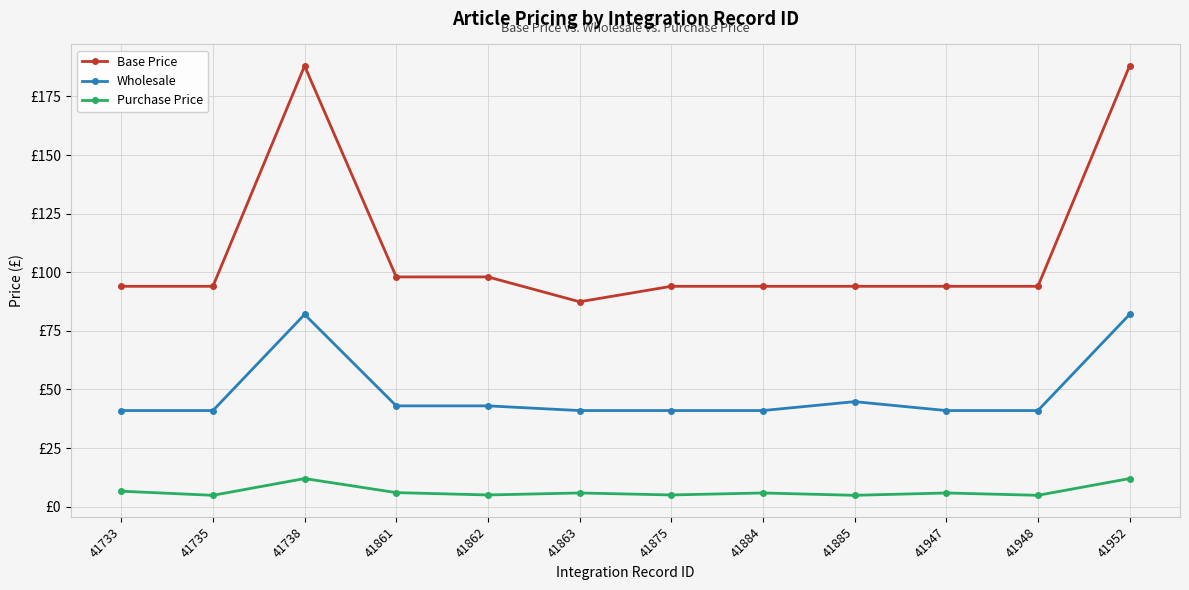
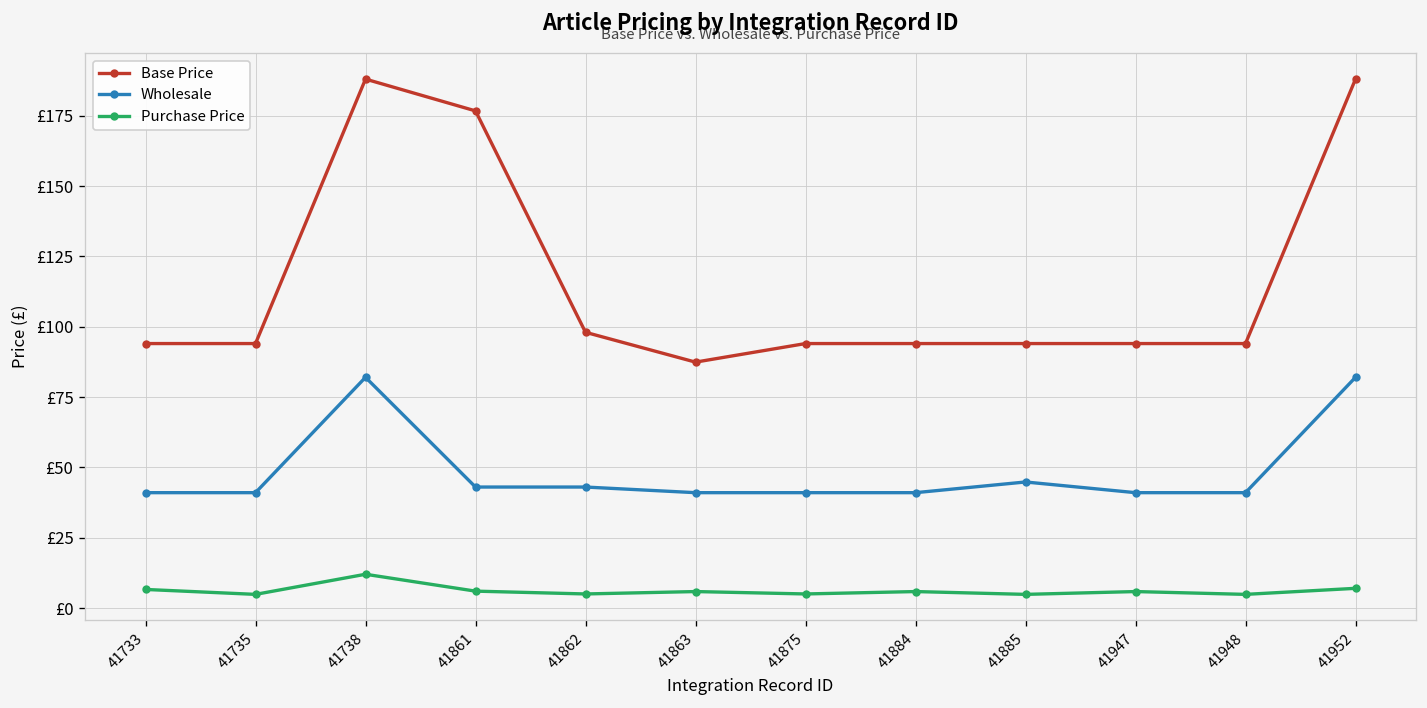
  {
    "Base Price": {
      "41733": "£94",
      "41735": "£94",
      "41738": "£188",
-     "41861": "£98",
+     "41861": "£177",
      "41862": "£98",
      "41863": "£87",
      "41875": "£94",
      "41884": "£94",
      "41885": "£94",
      "41947": "£94",
      "41948": "£94",
      "41952": "£188"
    },
    "Wholesale": {
      "41733": "£41",
      "41735": "£41",
      "41738": "£82",
      "41861": "£43",
      "41862": "£43",
      "41863": "£41",
      "41875": "£41",
      "41884": "£41",
      "41885": "£45",
      "41947": "£41",
      "41948": "£41",
      "41952": "£82"
    },
    "Purchase Price": {
      "41733": "£7",
      "41735": "£5",
      "41738": "£12",
      "41861": "£6",
      "41862": "£5",
      "41863": "£6",
      "41875": "£5",
      "41884": "£6",
      "41885": "£5",
      "41947": "£6",
      "41948": "£5",
-     "41952": "£12"
+     "41952": "£7"
    }
  }
